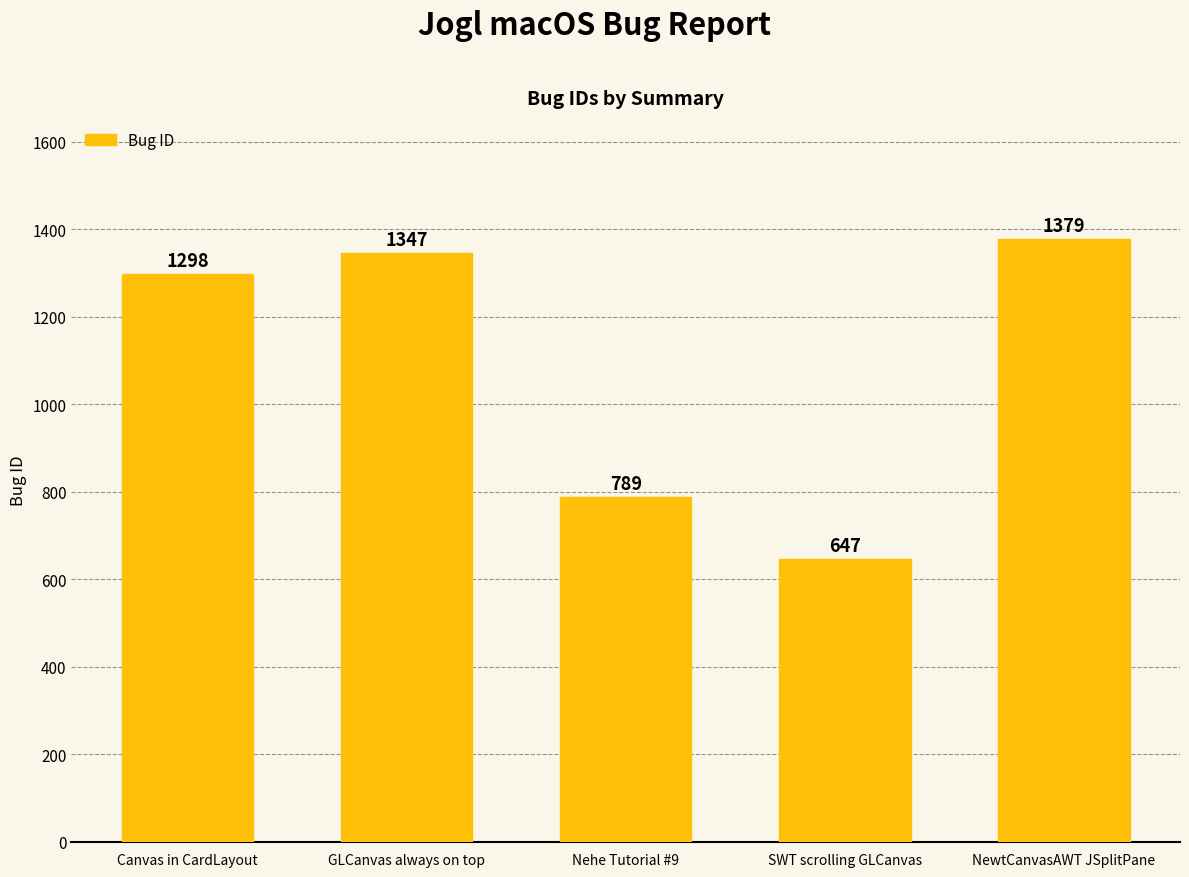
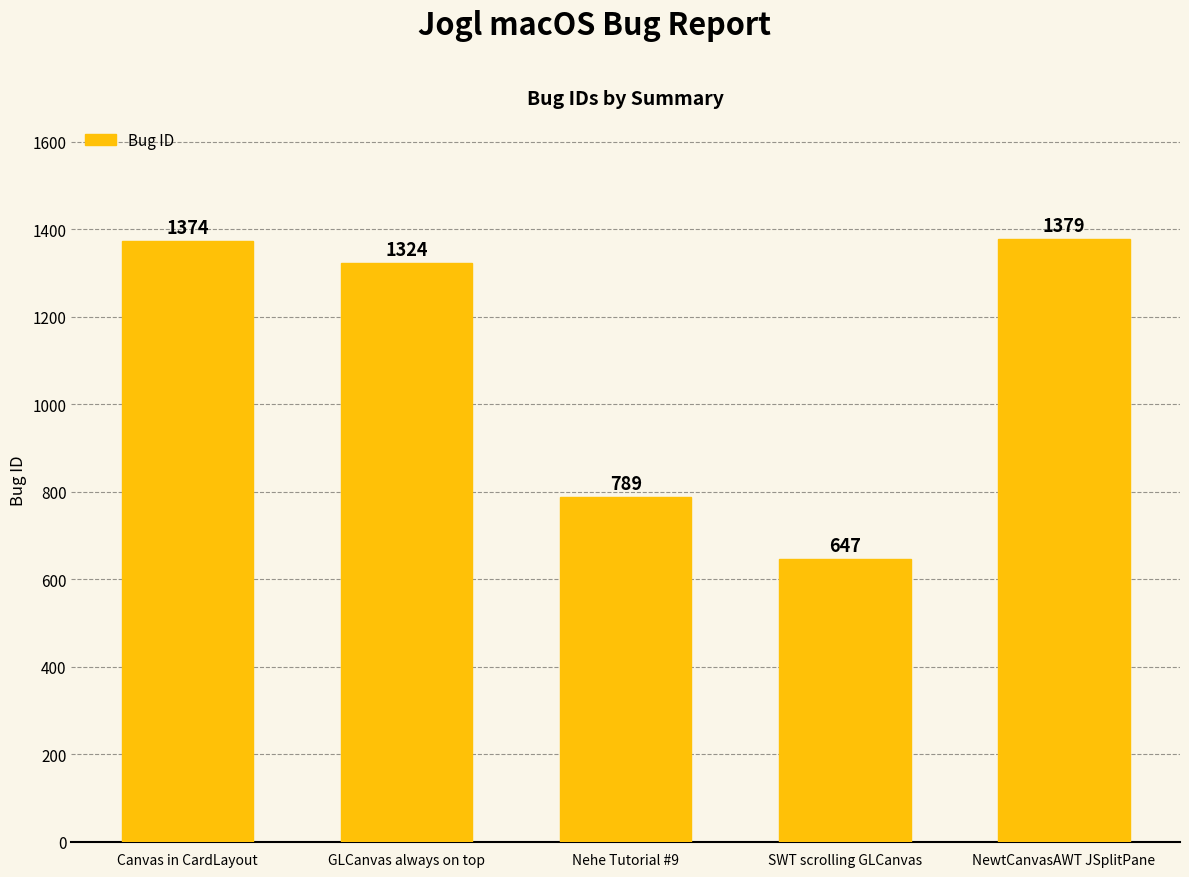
  {
-   "Canvas in CardLayout": 1298,
-   "GLCanvas always on top": 1347,
+   "Canvas in CardLayout": 1374,
+   "GLCanvas always on top": 1324,
    "Nehe Tutorial #9": 789,
    "SWT scrolling GLCanvas": 647,
    "NewtCanvasAWT JSplitPane": 1379
  }
